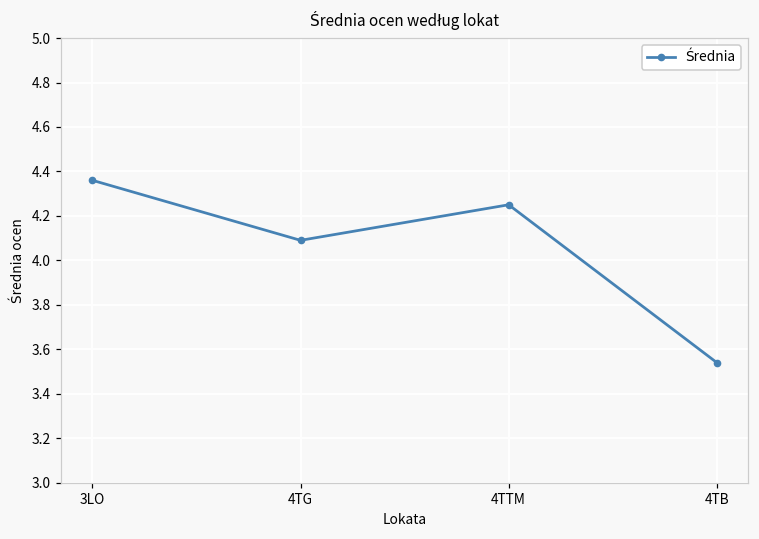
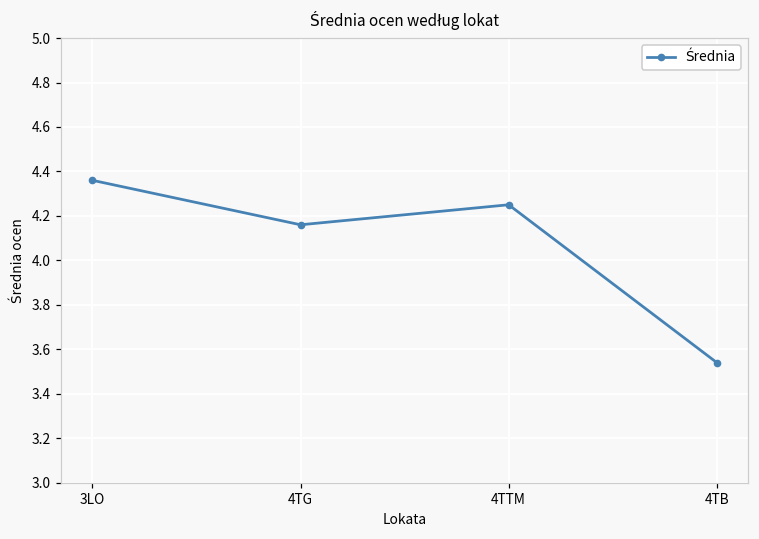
  {
    "3LO": 4.36,
-   "4TG": 4.09,
+   "4TG": 4.16,
    "4TTM": 4.25,
    "4TB": 3.54
  }
